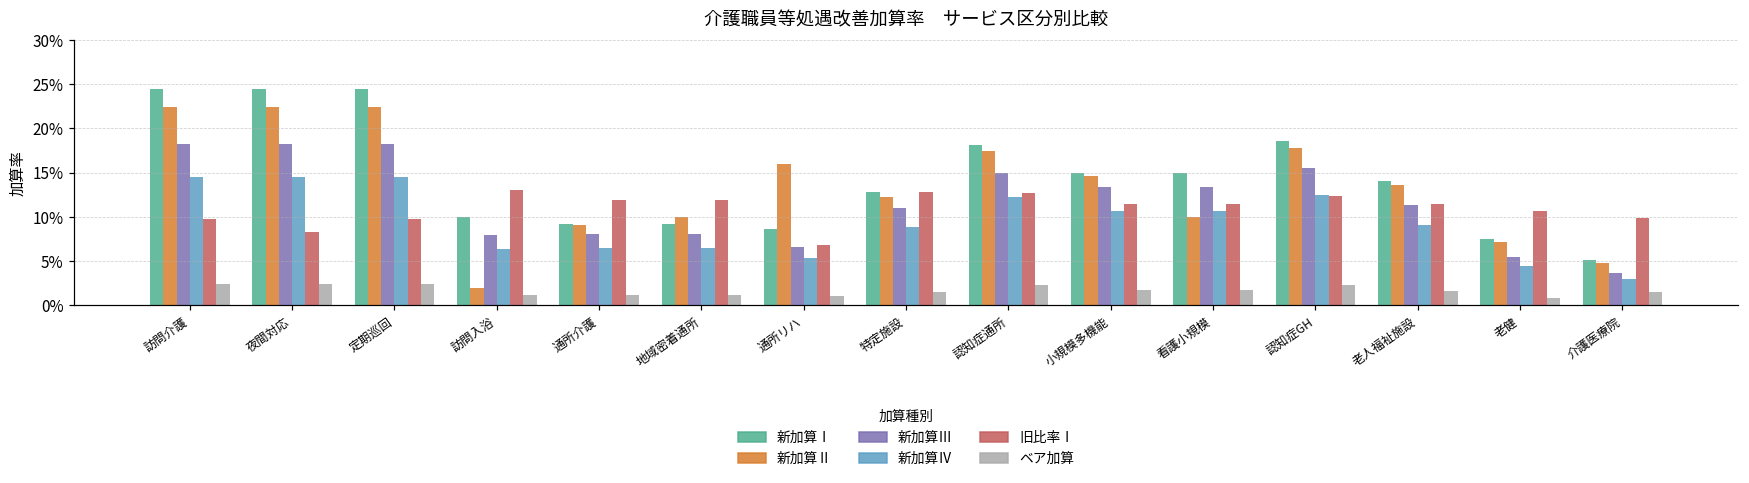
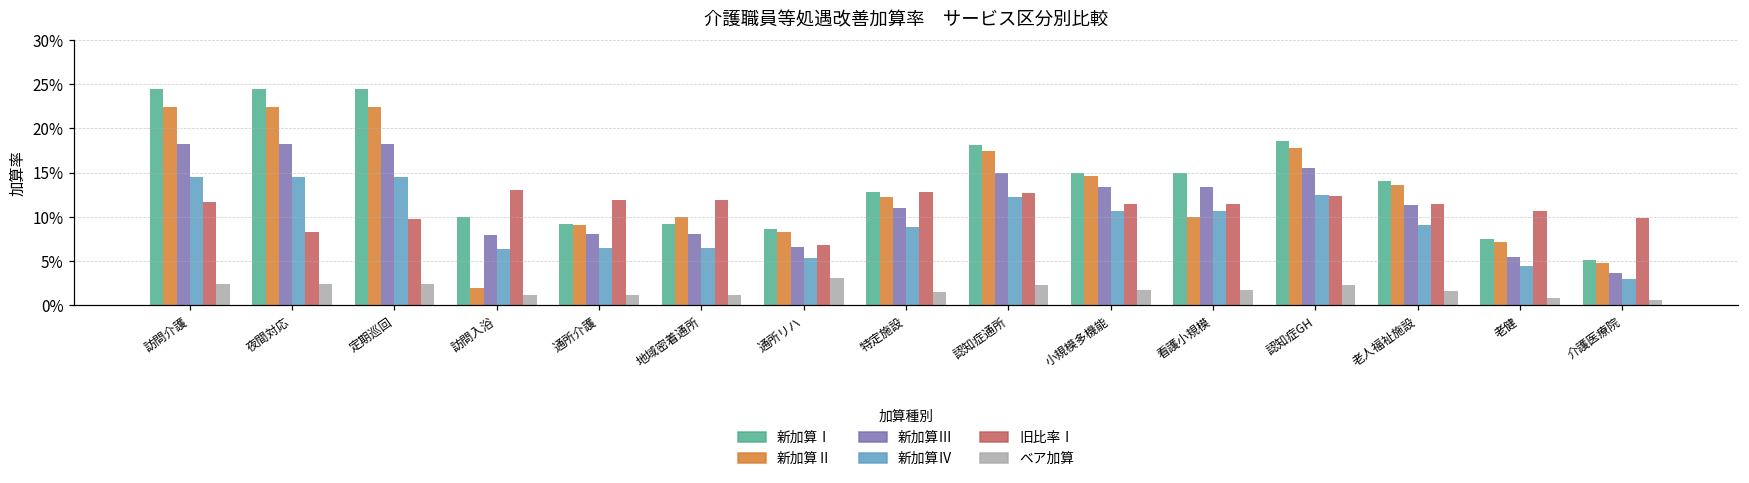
  {
    "新加算Ⅱ": {
      "訪問介護": "22%",
      "夜間対応": "22%",
      "定期巡回": "22%",
      "訪問入浴": "2%",
      "通所介護": "9%",
      "地域密着通所": "10%",
-     "通所リハ": "16%",
+     "通所リハ": "8%",
      "特定施設": "12%",
      "認知症通所": "17%",
      "小規模多機能": "15%",
      "看護小規模": "10%",
      "認知症GH": "18%",
      "老人福祉施設": "14%",
      "老健": "7%",
      "介護医療院": "5%"
    },
    "旧比率Ⅰ": {
-     "訪問介護": "10%",
+     "訪問介護": "12%",
      "夜間対応": "8%",
      "定期巡回": "10%",
      "訪問入浴": "13%",
      "通所介護": "12%",
      "地域密着通所": "12%",
      "通所リハ": "7%",
      "特定施設": "13%",
      "認知症通所": "13%",
      "小規模多機能": "11%",
      "看護小規模": "11%",
      "認知症GH": "12%",
      "老人福祉施設": "11%",
      "老健": "11%",
      "介護医療院": "10%"
    },
    "ベア加算": {
      "訪問介護": "2%",
      "夜間対応": "2%",
      "定期巡回": "2%",
      "訪問入浴": "1%",
      "通所介護": "1%",
      "地域密着通所": "1%",
-     "通所リハ": "1%",
+     "通所リハ": "3%",
      "特定施設": "2%",
      "認知症通所": "2%",
      "小規模多機能": "2%",
      "看護小規模": "2%",
      "認知症GH": "2%",
      "老人福祉施設": "2%",
      "老健": "1%",
-     "介護医療院": "2%"
+     "介護医療院": "1%"
    }
  }
